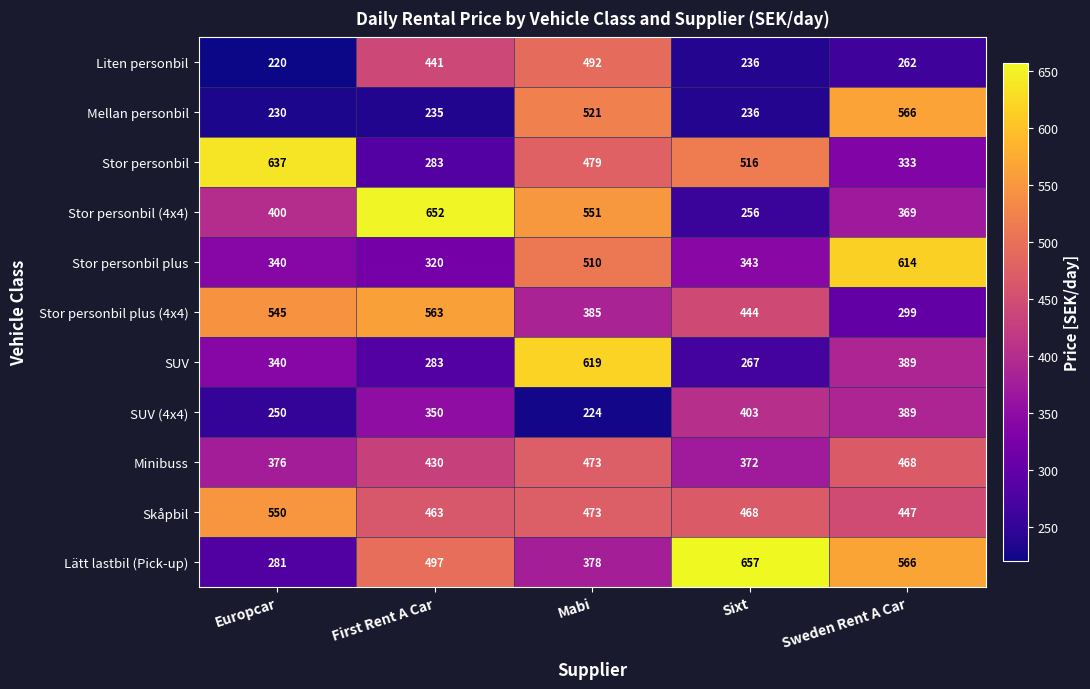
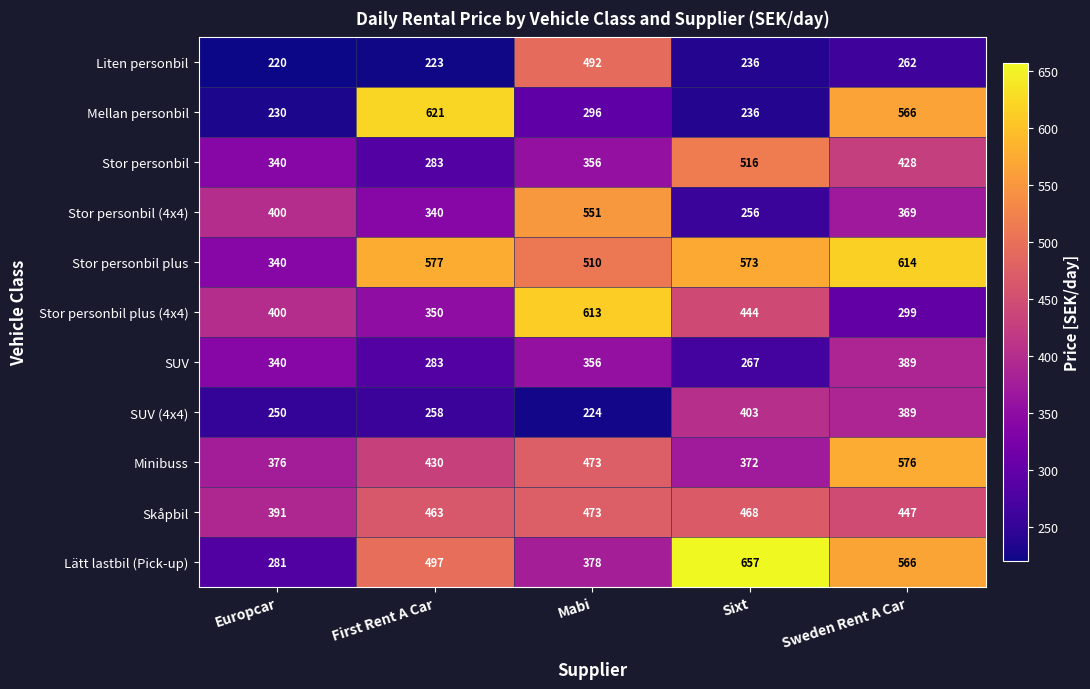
  {
    "Liten personbil": {
      "Europcar": 220,
-     "First Rent A Car": 441,
+     "First Rent A Car": 223,
      "Mabi": 492,
      "Sixt": 236,
      "Sweden Rent A Car": 262
    },
    "Mellan personbil": {
      "Europcar": 230,
-     "First Rent A Car": 235,
-     "Mabi": 521,
+     "First Rent A Car": 621,
+     "Mabi": 296,
      "Sixt": 236,
      "Sweden Rent A Car": 566
    },
    "Stor personbil": {
-     "Europcar": 637,
+     "Europcar": 340,
      "First Rent A Car": 283,
-     "Mabi": 479,
+     "Mabi": 356,
      "Sixt": 516,
-     "Sweden Rent A Car": 333
+     "Sweden Rent A Car": 428
    },
    "Stor personbil (4x4)": {
      "Europcar": 400,
-     "First Rent A Car": 652,
+     "First Rent A Car": 340,
      "Mabi": 551,
      "Sixt": 256,
      "Sweden Rent A Car": 369
    },
    "Stor personbil plus": {
      "Europcar": 340,
-     "First Rent A Car": 320,
+     "First Rent A Car": 577,
      "Mabi": 510,
-     "Sixt": 343,
+     "Sixt": 573,
      "Sweden Rent A Car": 614
    },
    "Stor personbil plus (4x4)": {
-     "Europcar": 545,
-     "First Rent A Car": 563,
-     "Mabi": 385,
+     "Europcar": 400,
+     "First Rent A Car": 350,
+     "Mabi": 613,
      "Sixt": 444,
      "Sweden Rent A Car": 299
    },
    "SUV": {
      "Europcar": 340,
      "First Rent A Car": 283,
-     "Mabi": 619,
+     "Mabi": 356,
      "Sixt": 267,
      "Sweden Rent A Car": 389
    },
    "SUV (4x4)": {
      "Europcar": 250,
-     "First Rent A Car": 350,
+     "First Rent A Car": 258,
      "Mabi": 224,
      "Sixt": 403,
      "Sweden Rent A Car": 389
    },
    "Minibuss": {
      "Europcar": 376,
      "First Rent A Car": 430,
      "Mabi": 473,
      "Sixt": 372,
-     "Sweden Rent A Car": 468
+     "Sweden Rent A Car": 576
    },
    "Skåpbil": {
-     "Europcar": 550,
+     "Europcar": 391,
      "First Rent A Car": 463,
      "Mabi": 473,
      "Sixt": 468,
      "Sweden Rent A Car": 447
    },
    "Lätt lastbil (Pick-up)": {
      "Europcar": 281,
      "First Rent A Car": 497,
      "Mabi": 378,
      "Sixt": 657,
      "Sweden Rent A Car": 566
    }
  }
